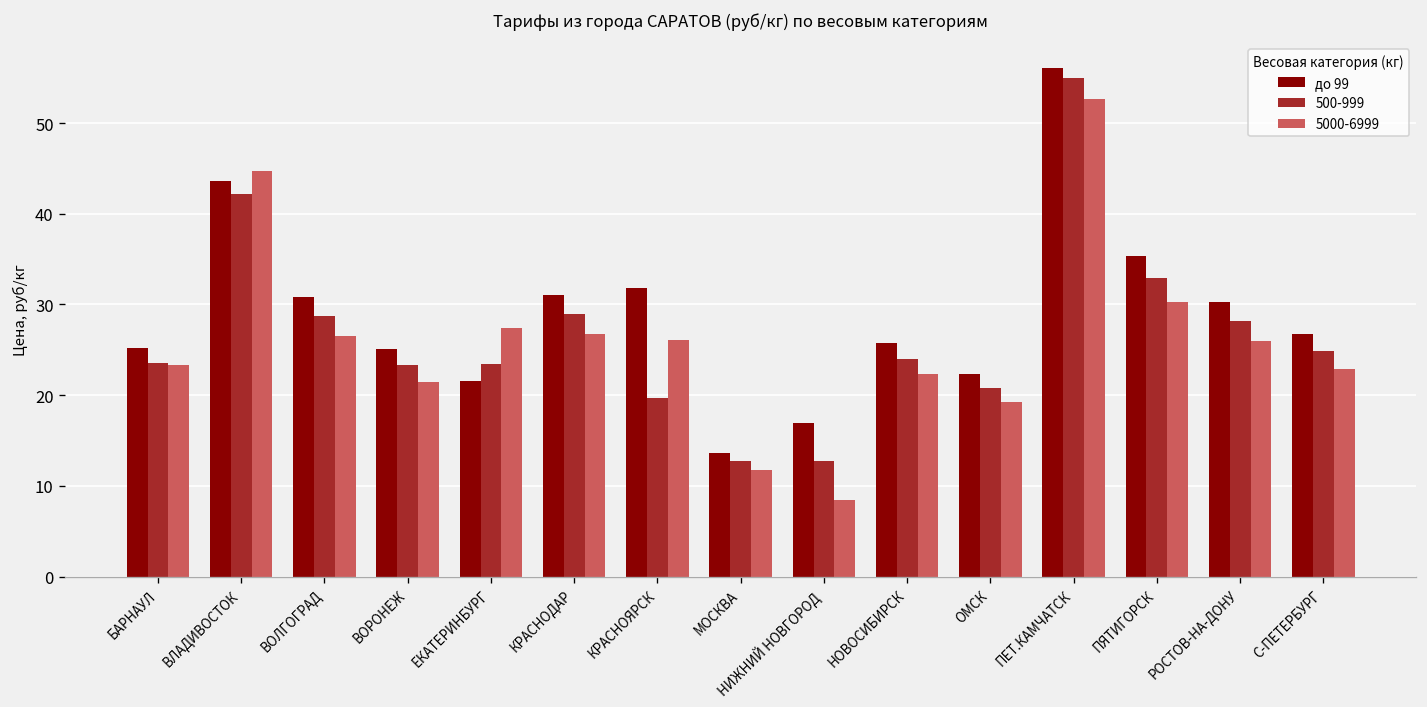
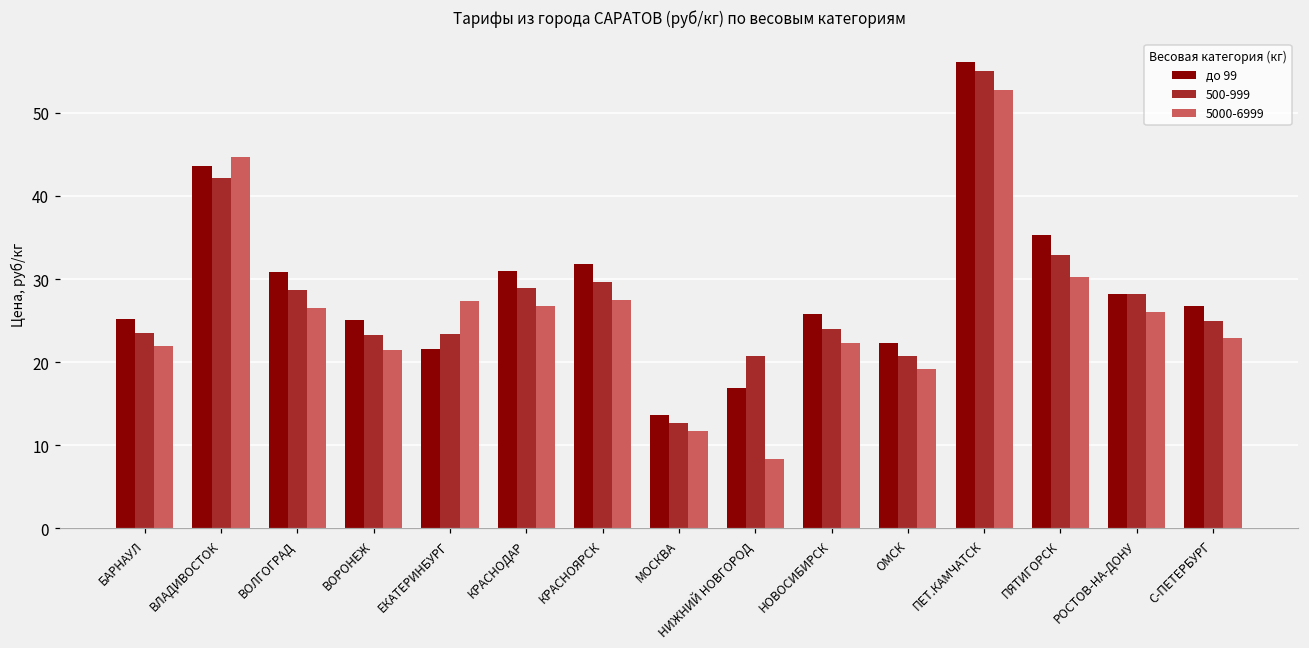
  {
    "до 99": {
      "БАРНАУЛ": 25,
      "ВЛАДИВОСТОК": 44,
      "ВОЛГОГРАД": 31,
      "ВОРОНЕЖ": 25,
      "ЕКАТЕРИНБУРГ": 22,
      "КРАСНОДАР": 31,
      "КРАСНОЯРСК": 32,
      "МОСКВА": 14,
      "НИЖНИЙ НОВГОРОД": 17,
      "НОВОСИБИРСК": 26,
      "ОМСК": 22,
      "ПЕТ.КАМЧАТСК": 56,
      "ПЯТИГОРСК": 35,
-     "РОСТОВ-НА-ДОНУ": 30,
+     "РОСТОВ-НА-ДОНУ": 28,
      "С-ПЕТЕРБУРГ": 27
    },
    "500-999": {
      "БАРНАУЛ": 24,
      "ВЛАДИВОСТОК": 42,
      "ВОЛГОГРАД": 29,
      "ВОРОНЕЖ": 23,
      "ЕКАТЕРИНБУРГ": 23,
      "КРАСНОДАР": 29,
-     "КРАСНОЯРСК": 20,
+     "КРАСНОЯРСК": 30,
      "МОСКВА": 13,
-     "НИЖНИЙ НОВГОРОД": 13,
+     "НИЖНИЙ НОВГОРОД": 21,
      "НОВОСИБИРСК": 24,
      "ОМСК": 21,
      "ПЕТ.КАМЧАТСК": 55,
      "ПЯТИГОРСК": 33,
      "РОСТОВ-НА-ДОНУ": 28,
      "С-ПЕТЕРБУРГ": 25
    },
    "5000-6999": {
-     "БАРНАУЛ": 23,
+     "БАРНАУЛ": 22,
      "ВЛАДИВОСТОК": 45,
      "ВОЛГОГРАД": 27,
      "ВОРОНЕЖ": 22,
      "ЕКАТЕРИНБУРГ": 27,
      "КРАСНОДАР": 27,
-     "КРАСНОЯРСК": 26,
+     "КРАСНОЯРСК": 28,
      "МОСКВА": 12,
      "НИЖНИЙ НОВГОРОД": 8,
      "НОВОСИБИРСК": 22,
      "ОМСК": 19,
      "ПЕТ.КАМЧАТСК": 53,
      "ПЯТИГОРСК": 30,
      "РОСТОВ-НА-ДОНУ": 26,
      "С-ПЕТЕРБУРГ": 23
    }
  }
